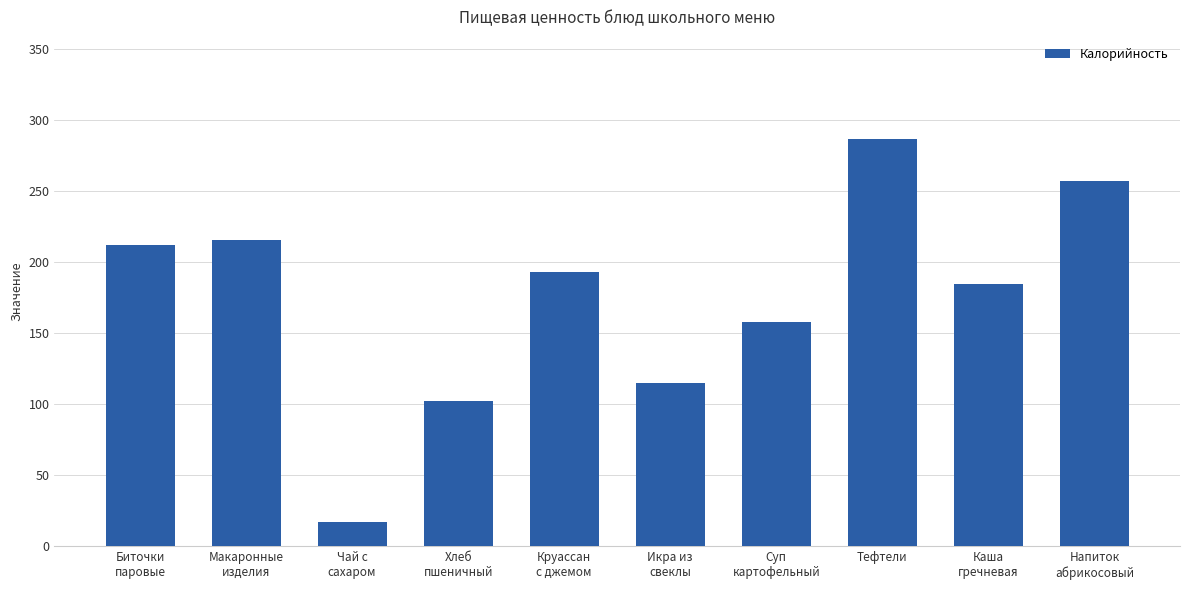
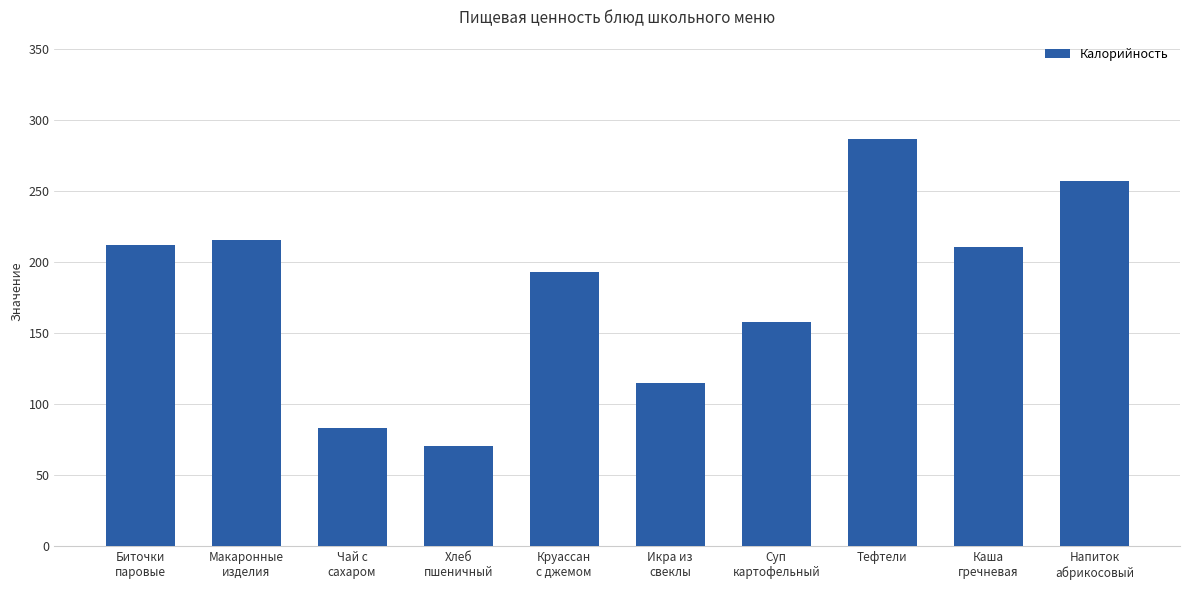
  {
    "Биточки паровые": 212,
    "Макаронные изделия": 215,
-   "Чай с сахаром": 17,
-   "Хлеб пшеничный": 102,
+   "Чай с сахаром": 83,
+   "Хлеб пшеничный": 70,
    "Круассан с джемом": 193,
    "Икра из свеклы": 115,
    "Суп картофельный": 158,
    "Тефтели": 287,
-   "Каша гречневая": 184,
+   "Каша гречневая": 211,
    "Напиток абрикосовый": 257
  }
